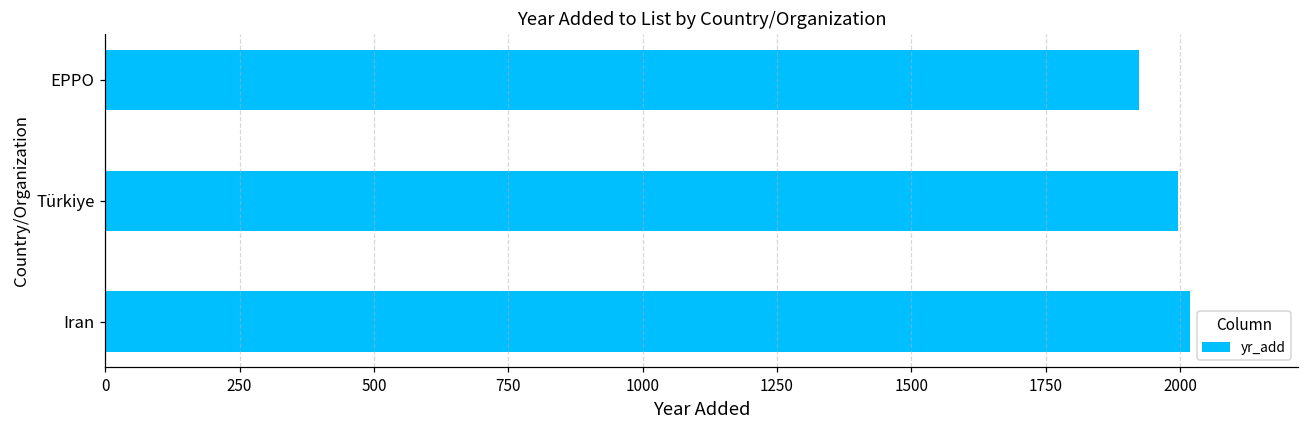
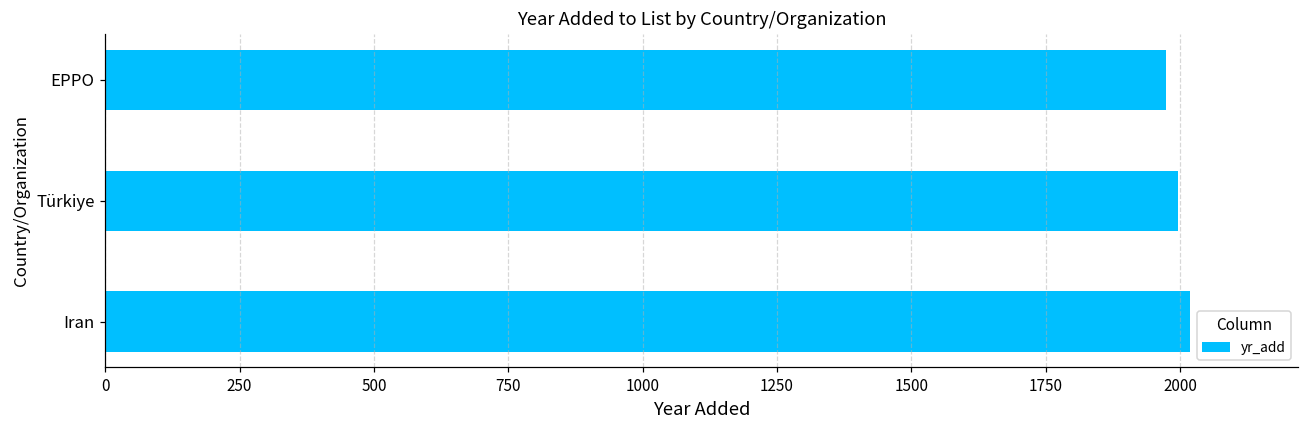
  {
-   "EPPO": 1920,
+   "EPPO": 1980,
    "Türkiye": 2000,
    "Iran": 2020
  }
